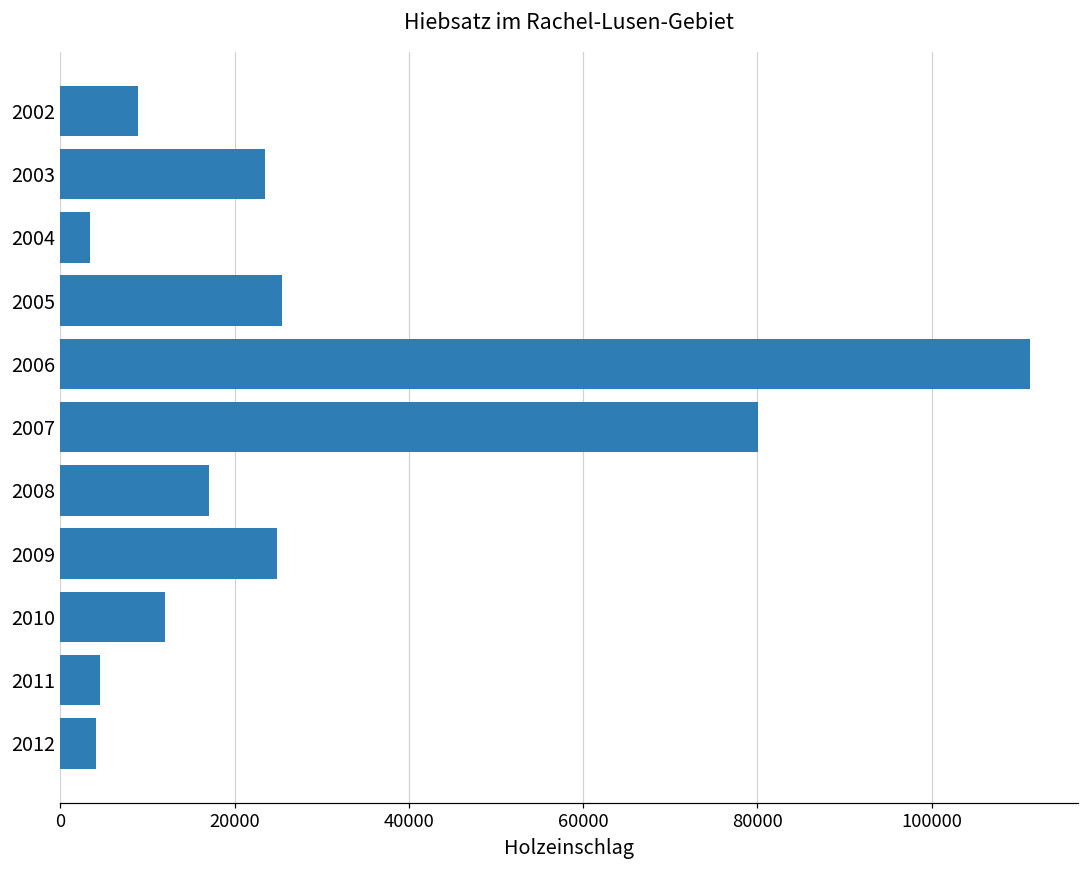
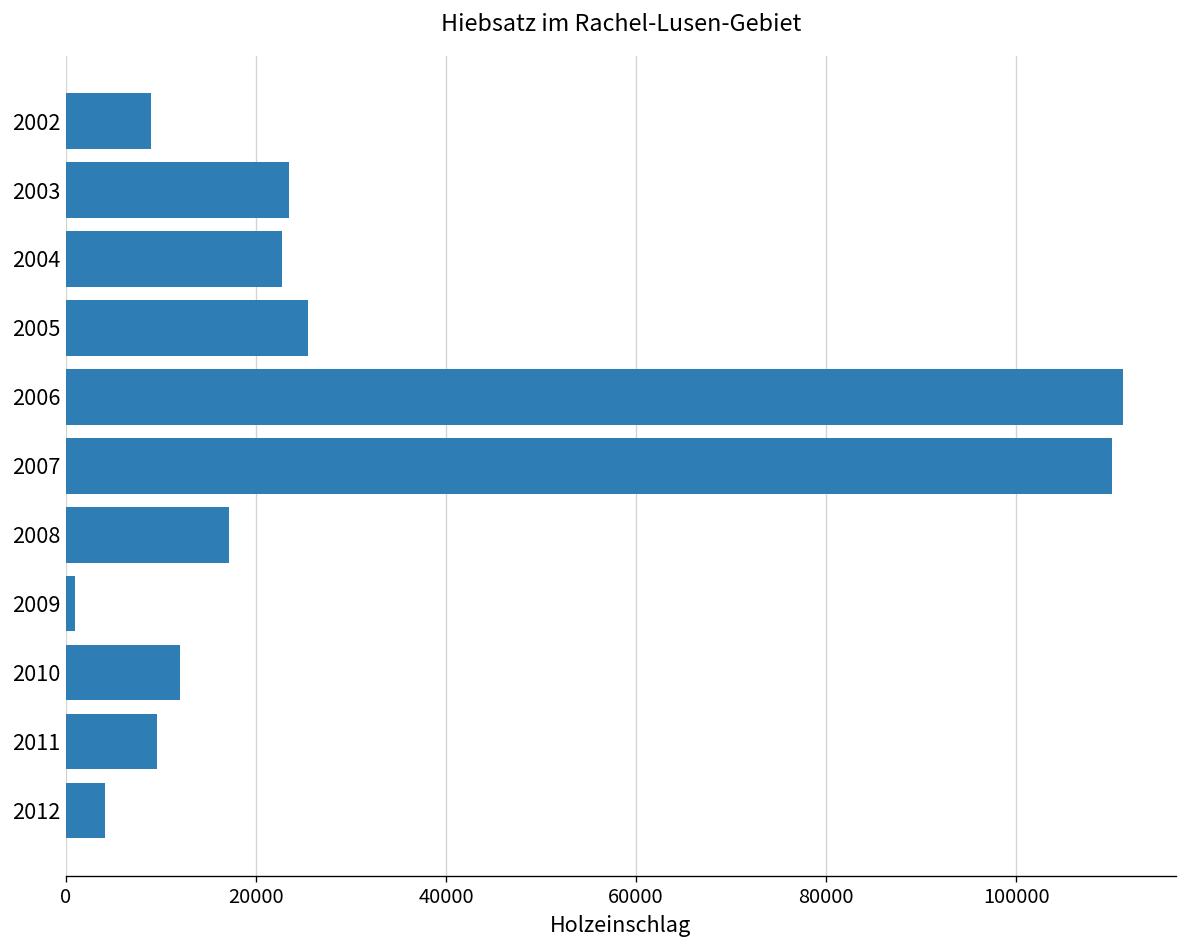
  {
    "2002": 9000,
    "2003": 23000,
-   "2004": 3000,
+   "2004": 23000,
    "2005": 25000,
    "2006": 111000,
-   "2007": 80000,
+   "2007": 110000,
    "2008": 17000,
-   "2009": 25000,
+   "2009": 1000,
    "2010": 12000,
-   "2011": 5000,
+   "2011": 10000,
    "2012": 4000
  }
